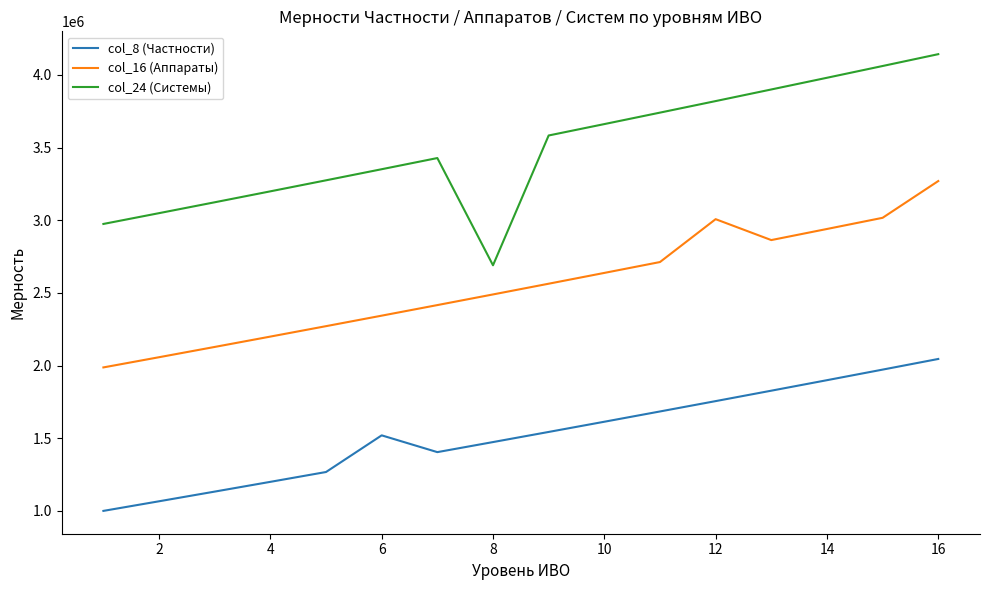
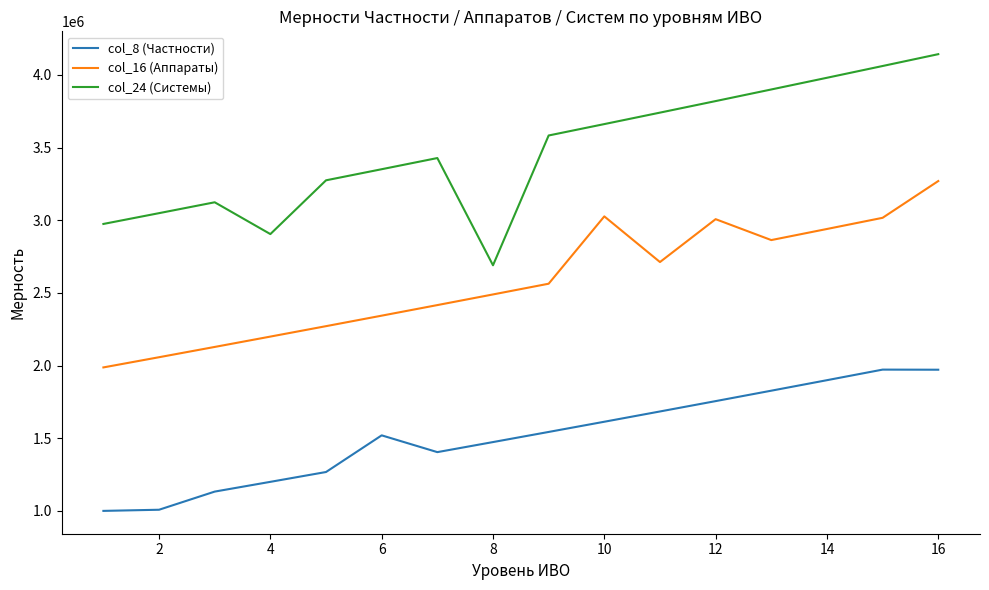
  {
    "col_8 (Частности)": {
-     "2": 1070000,
+     "2": 1010000,
      "4": 1200000,
      "6": 1520000,
      "8": 1470000,
      "10": 1610000,
      "12": 1760000,
      "14": 1900000,
-     "16": 2050000
+     "16": 1970000
    },
    "col_16 (Аппараты)": {
      "2": 2060000,
      "4": 2200000,
      "6": 2340000,
      "8": 2490000,
-     "10": 2640000,
+     "10": 3030000,
      "12": 3010000,
      "14": 2940000,
      "16": 3270000
    },
    "col_24 (Системы)": {
      "2": 3050000,
-     "4": 3200000,
+     "4": 2900000,
      "6": 3350000,
      "8": 2690000,
      "10": 3660000,
      "12": 3820000,
      "14": 3980000,
      "16": 4140000
    }
  }
